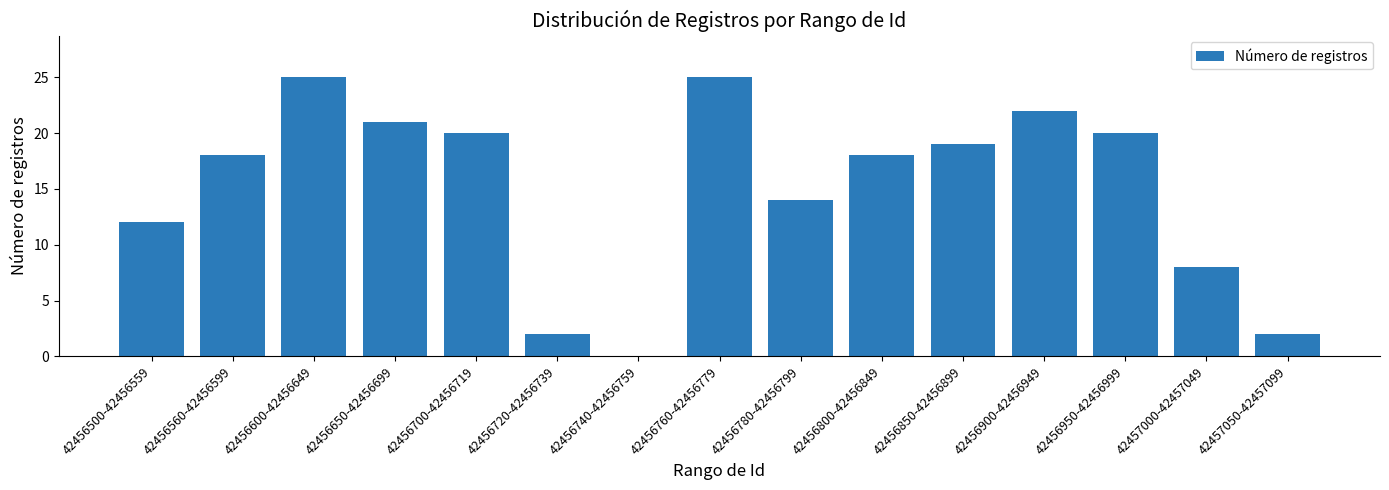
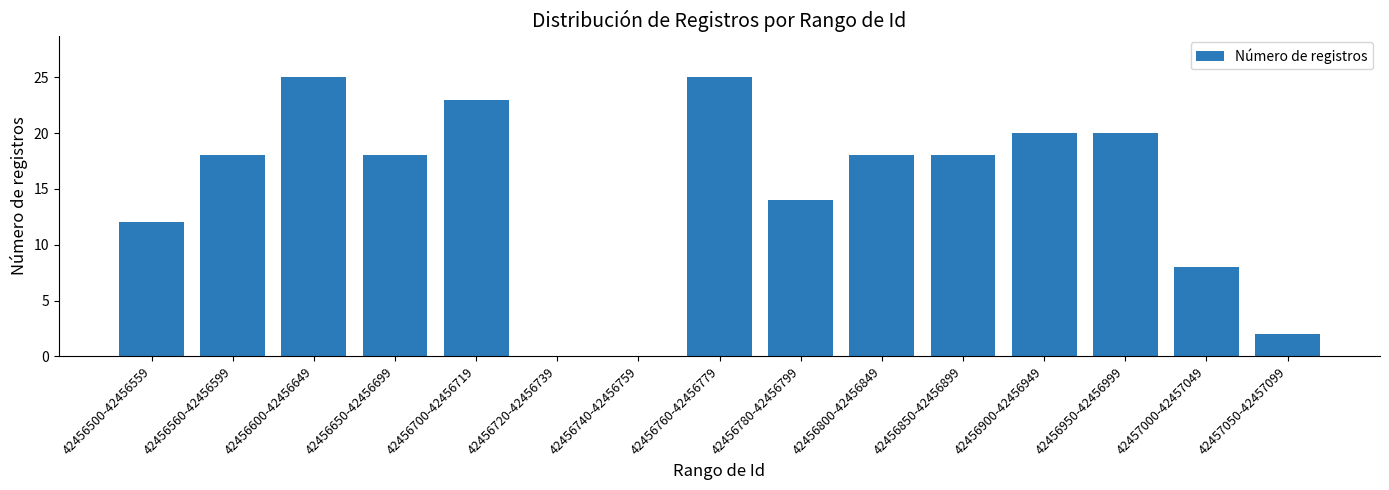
  {
    "42456500-42456559": 12,
    "42456560-42456599": 18,
    "42456600-42456649": 25,
-   "42456650-42456699": 21,
-   "42456700-42456719": 20,
-   "42456720-42456739": 2,
+   "42456650-42456699": 18,
+   "42456700-42456719": 23,
+   "42456720-42456739": 0,
    "42456740-42456759": 0,
    "42456760-42456779": 25,
    "42456780-42456799": 14,
    "42456800-42456849": 18,
-   "42456850-42456899": 19,
-   "42456900-42456949": 22,
+   "42456850-42456899": 18,
+   "42456900-42456949": 20,
    "42456950-42456999": 20,
    "42457000-42457049": 8,
    "42457050-42457099": 2
  }
